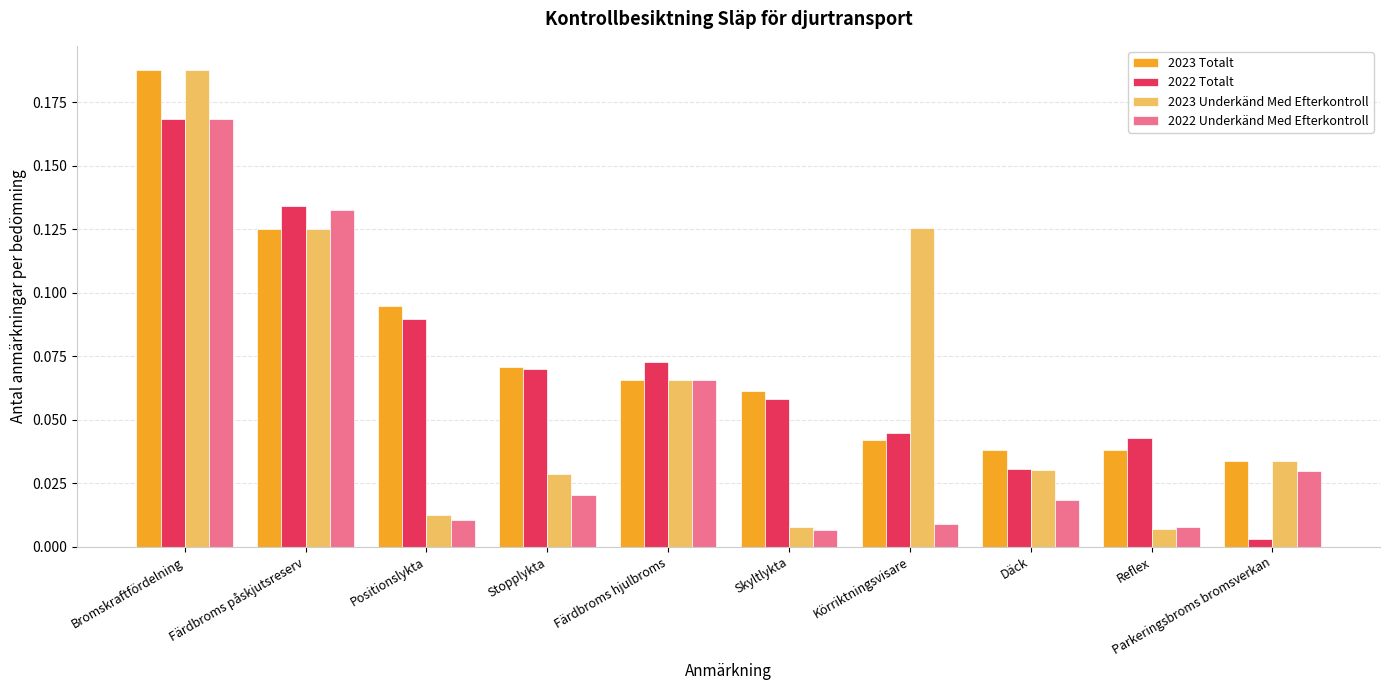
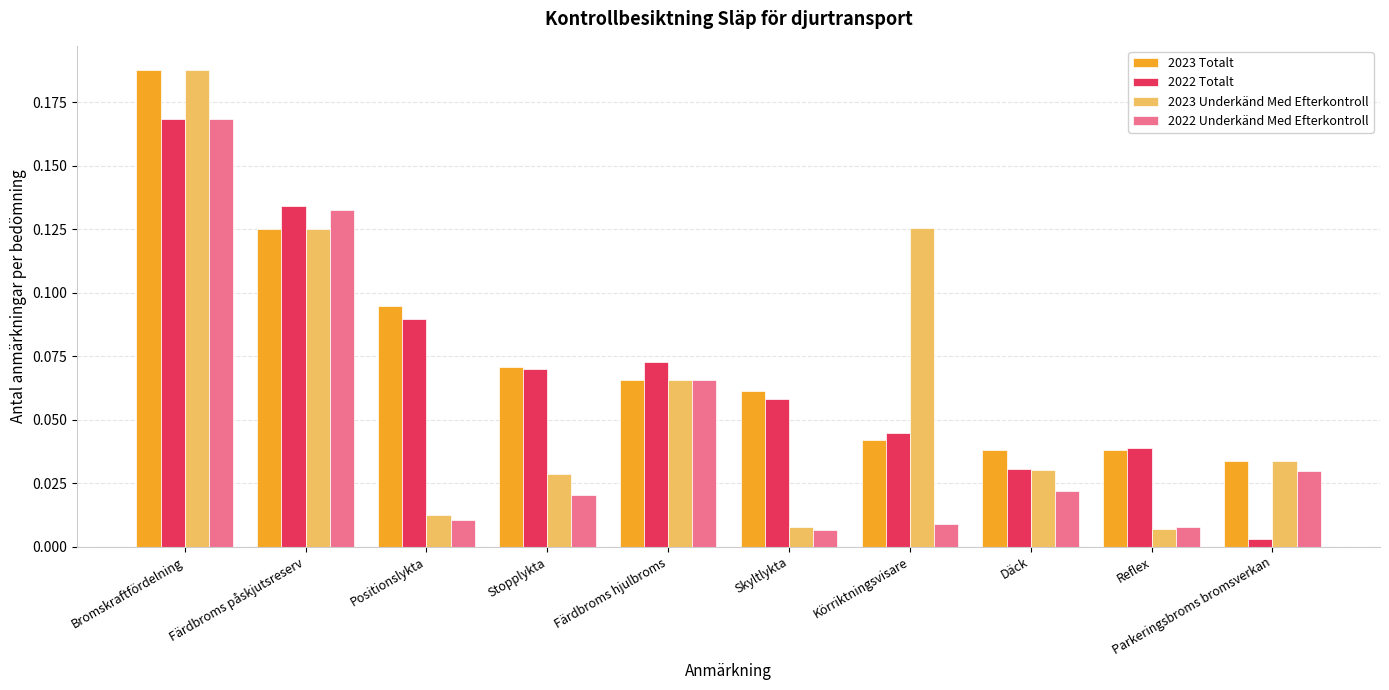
  {
    "2023 Totalt": {
      "Bromskraftfördelning": 0.188,
      "Färdbroms påskjutsreserv": 0.125,
      "Positionslykta": 0.095,
      "Stopplykta": 0.071,
      "Färdbroms hjulbroms": 0.066,
      "Skyltlykta": 0.061,
      "Körriktningsvisare": 0.042,
      "Däck": 0.038,
      "Reflex": 0.038,
      "Parkeringsbroms bromsverkan": 0.034
    },
    "2022 Totalt": {
      "Bromskraftfördelning": 0.168,
      "Färdbroms påskjutsreserv": 0.134,
      "Positionslykta": 0.090,
      "Stopplykta": 0.070,
      "Färdbroms hjulbroms": 0.073,
      "Skyltlykta": 0.058,
      "Körriktningsvisare": 0.045,
      "Däck": 0.030,
-     "Reflex": 0.043,
+     "Reflex": 0.039,
      "Parkeringsbroms bromsverkan": 0.003
    },
    "2023 Underkänd Med Efterkontroll": {
      "Bromskraftfördelning": 0.188,
      "Färdbroms påskjutsreserv": 0.125,
      "Positionslykta": 0.013,
      "Stopplykta": 0.029,
      "Färdbroms hjulbroms": 0.066,
      "Skyltlykta": 0.008,
      "Körriktningsvisare": 0.125,
      "Däck": 0.030,
      "Reflex": 0.007,
      "Parkeringsbroms bromsverkan": 0.034
    },
    "2022 Underkänd Med Efterkontroll": {
      "Bromskraftfördelning": 0.168,
      "Färdbroms påskjutsreserv": 0.132,
      "Positionslykta": 0.010,
      "Stopplykta": 0.020,
      "Färdbroms hjulbroms": 0.065,
      "Skyltlykta": 0.007,
      "Körriktningsvisare": 0.009,
-     "Däck": 0.019,
+     "Däck": 0.022,
      "Reflex": 0.008,
      "Parkeringsbroms bromsverkan": 0.030
    }
  }
